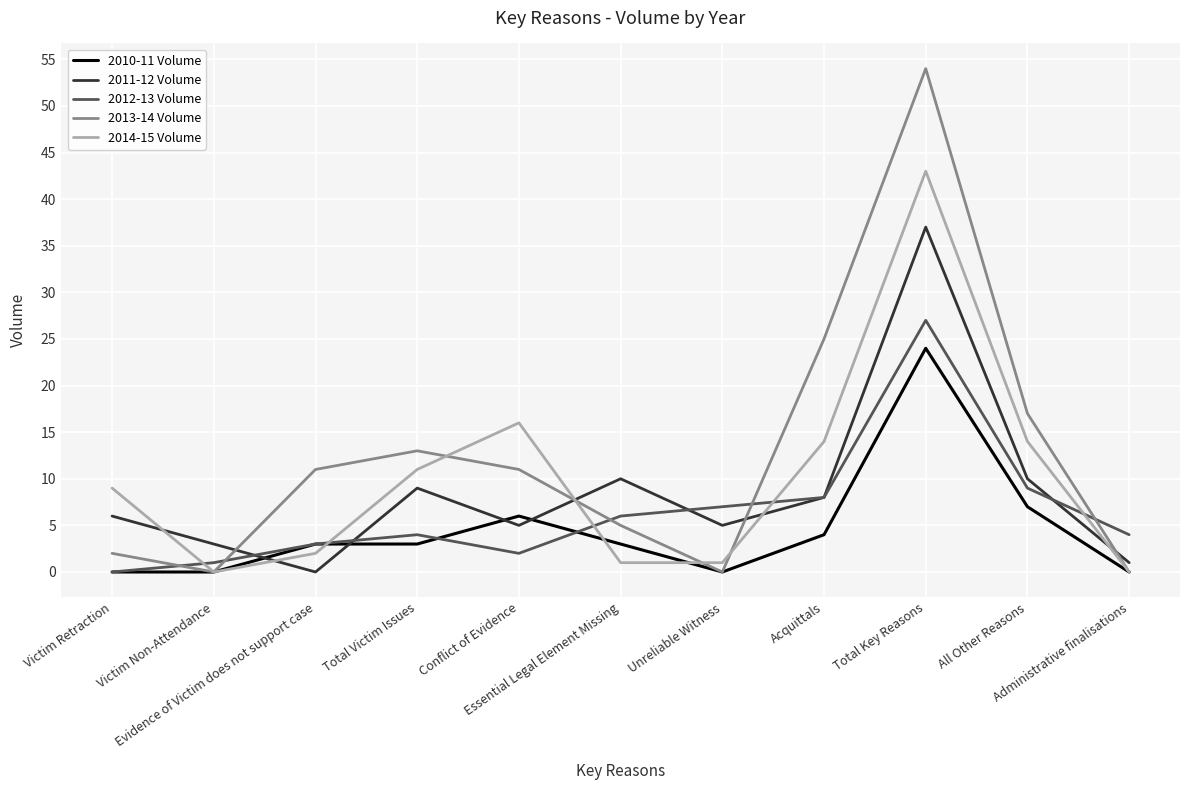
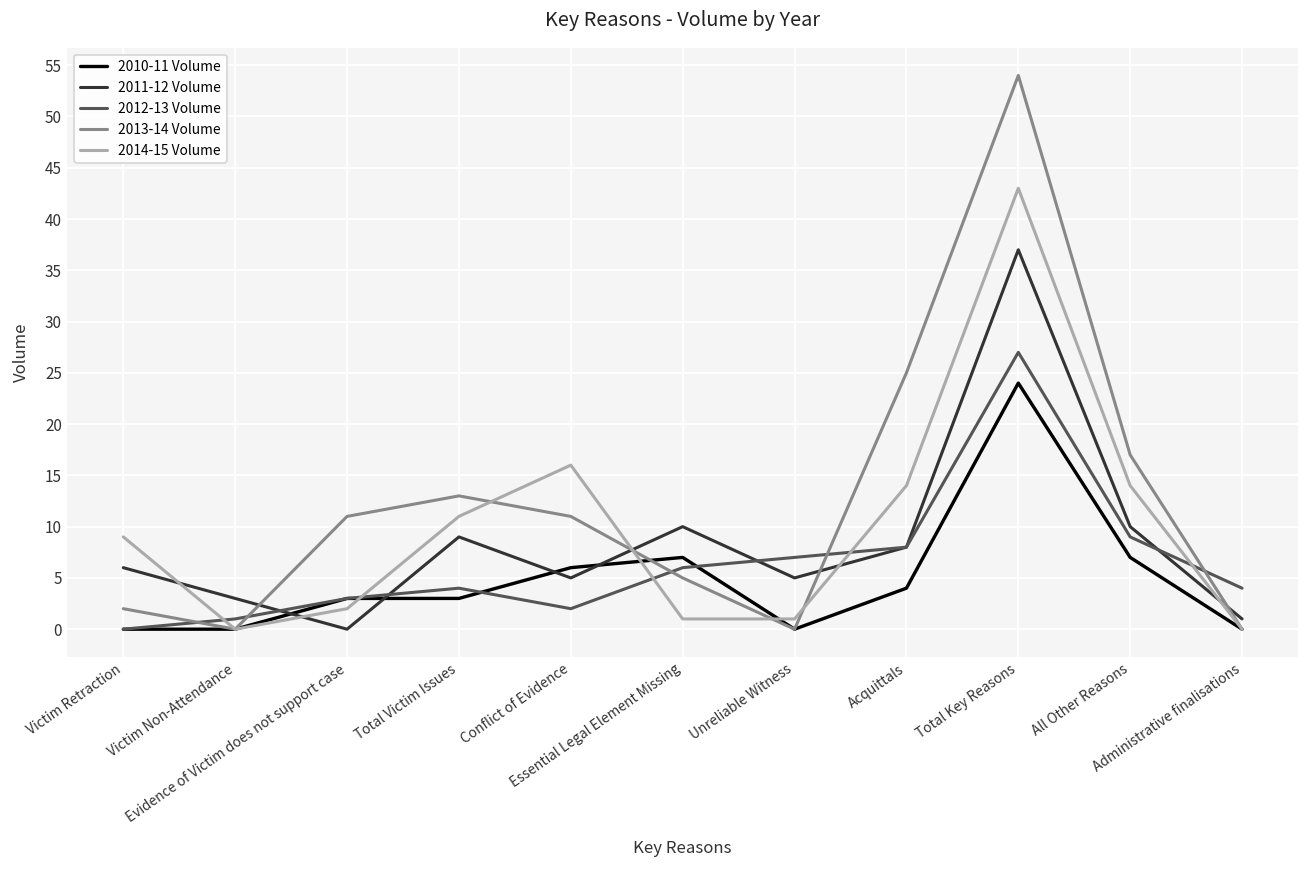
  {
    "2010-11 Volume": {
      "Total Victim Issues": 3,
      "Conflict of Evidence": 6,
-     "Essential Legal Element Missing": 3,
+     "Essential Legal Element Missing": 7,
      "Acquittals": 4,
      "Total Key Reasons": 24,
      "All Other Reasons": 7
    }
  }
